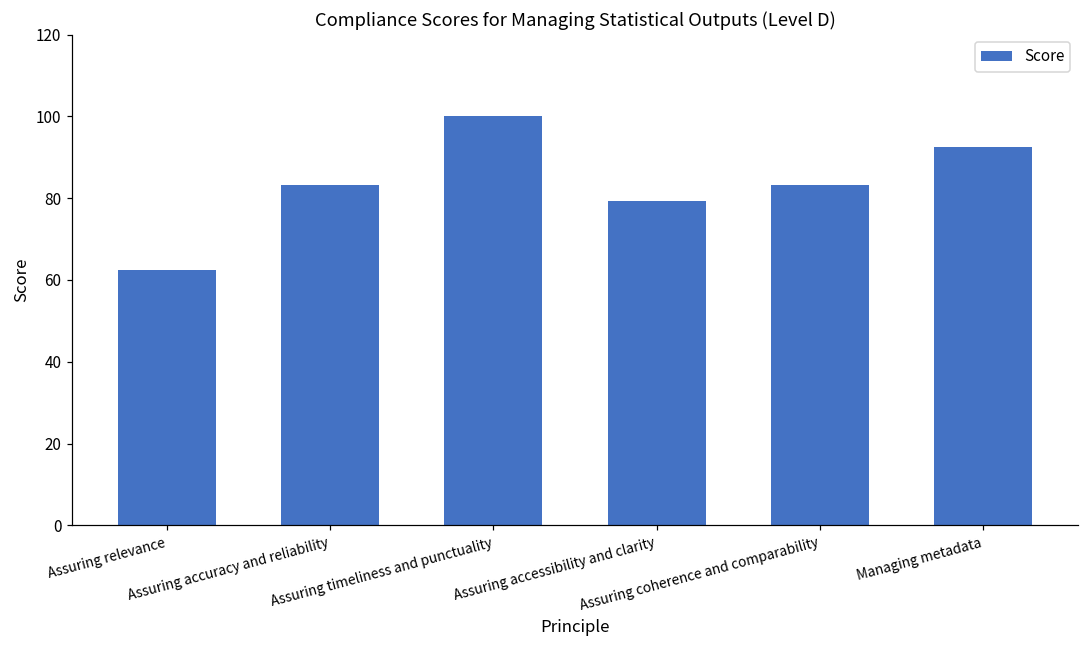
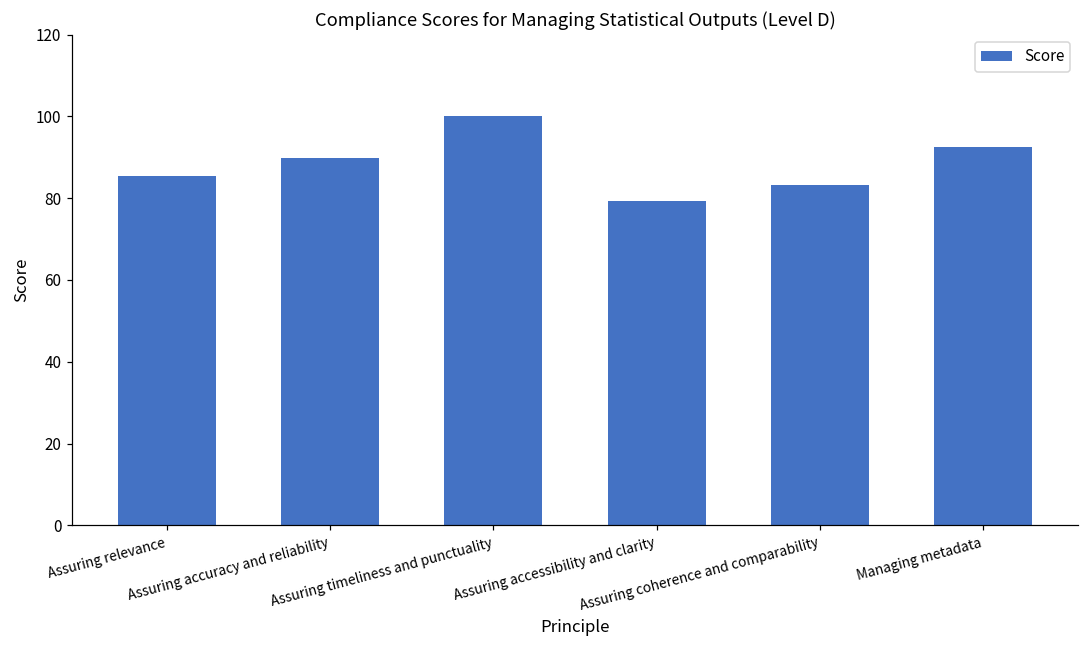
  {
-   "Assuring relevance": 63,
-   "Assuring accuracy and reliability": 83,
+   "Assuring relevance": 85,
+   "Assuring accuracy and reliability": 90,
    "Assuring timeliness and punctuality": 100,
    "Assuring accessibility and clarity": 79,
    "Assuring coherence and comparability": 83,
    "Managing metadata": 93
  }
